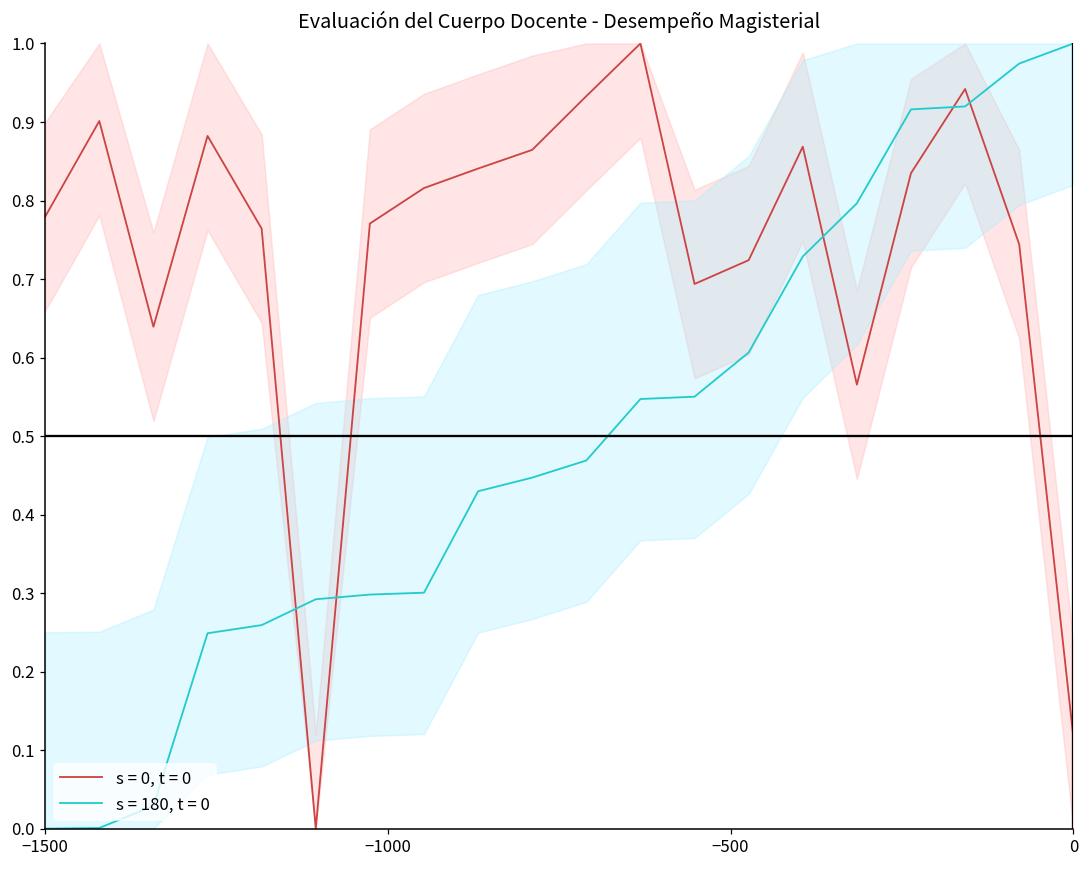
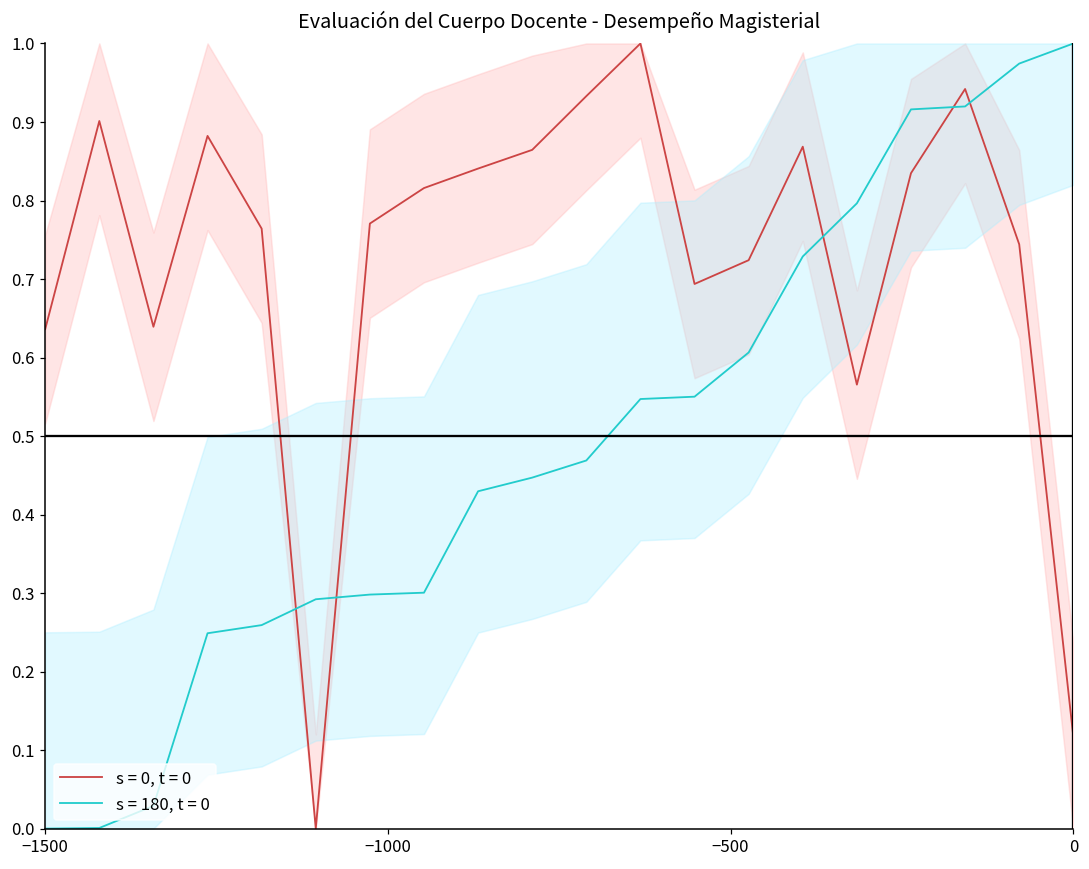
  {
    "s = 0, t = 0": {
-     "−1500": 0.78,
+     "−1500": 0.64,
      "0": 0.12
    },
    "s = 180, t = 0": {
      "−1500": 0.00
    }
  }
